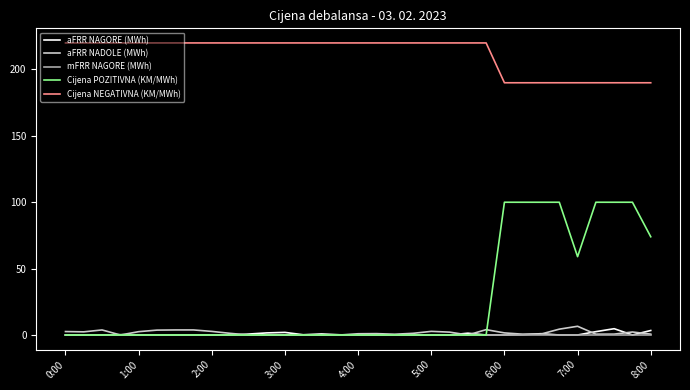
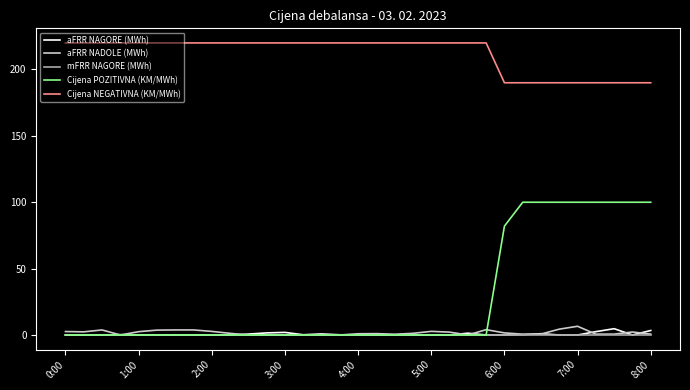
  {
    "aFRR NAGORE (MWh)": {
      "3:00": 2,
      "8:00": 3
    },
    "Cijena POZITIVNA (KM/MWh)": {
-     "6:00": 100,
-     "7:00": 59,
-     "8:00": 74
+     "6:00": 82,
+     "7:00": 100,
+     "8:00": 100
    },
    "Cijena NEGATIVNA (KM/MWh)": {
      "2:00": 220,
      "3:00": 220,
      "4:00": 220,
      "5:00": 220,
      "6:00": 190,
      "7:00": 190,
      "8:00": 190
    }
  }
